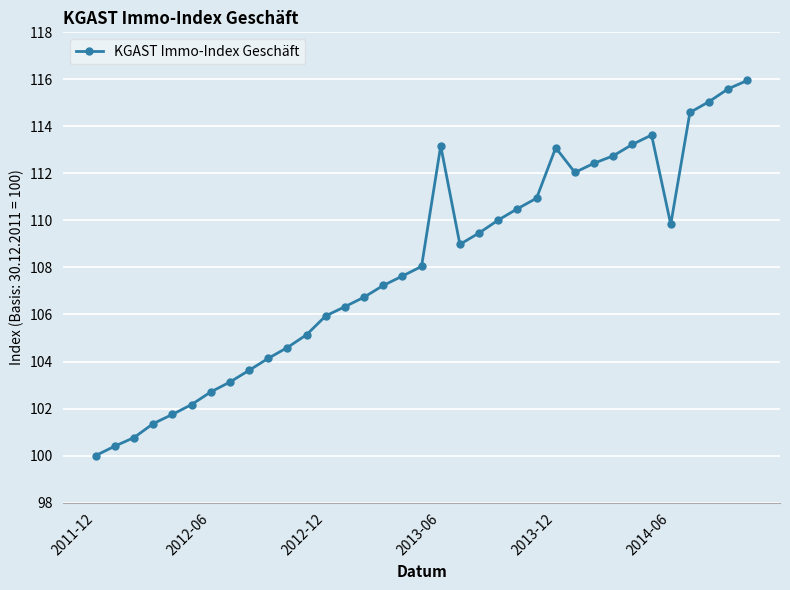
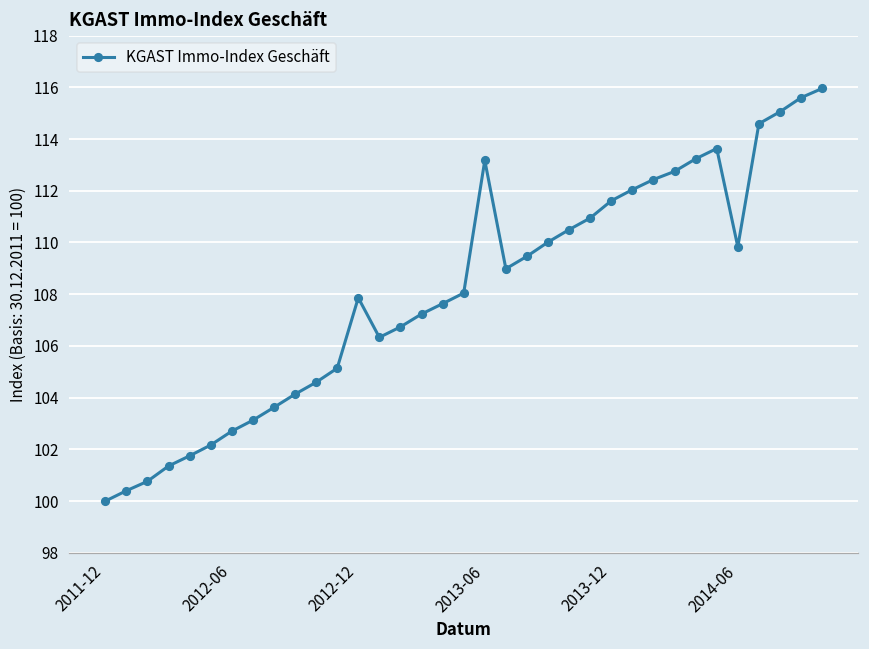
  {
    "2011-12": 100.0,
    "2012-06": 102.7,
-   "2012-12": 105.9,
+   "2012-12": 107.9,
    "2013-06": 113.2,
-   "2013-12": 113.1,
+   "2013-12": 111.6,
    "2014-06": 109.8
  }
